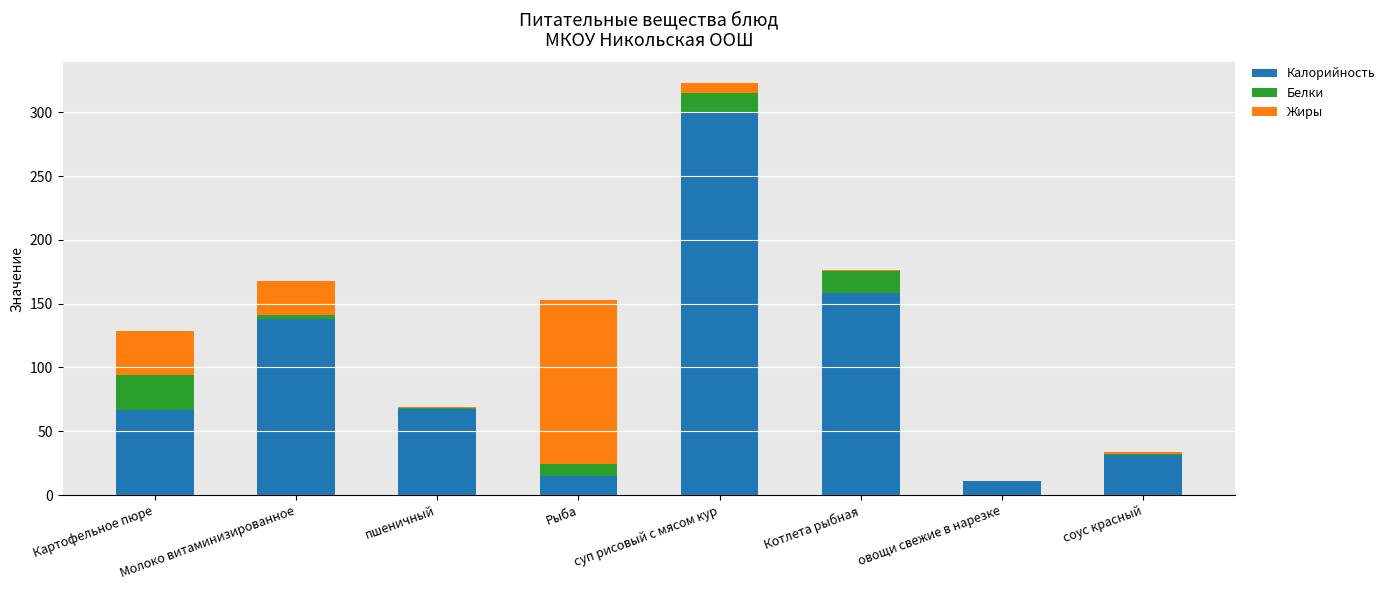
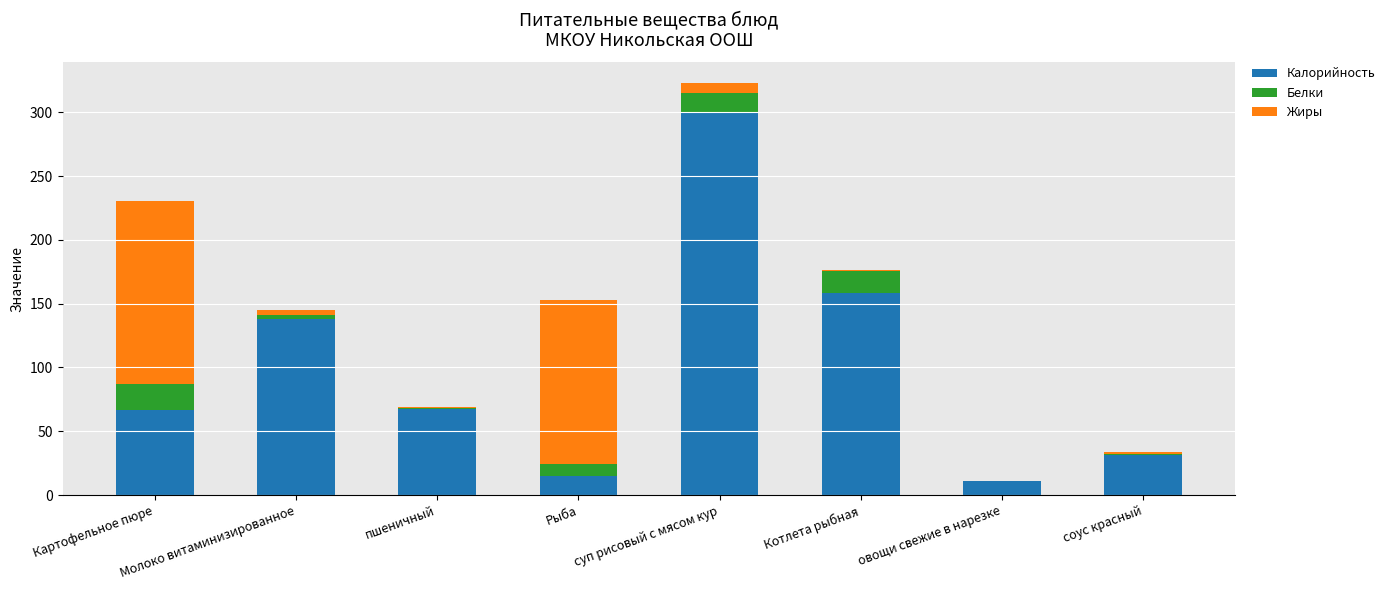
  {
    "Калорийность": {
      "Картофельное пюре": 66,
      "Молоко витаминизированное": 138,
      "пшеничный": 67,
      "Рыба": 15,
      "суп рисовый с мясом кур": 300,
      "Котлета рыбная": 158,
      "овощи свежие в нарезке": 11,
      "соус красный": 31
    },
    "Белки": {
-     "Картофельное пюре": 28,
+     "Картофельное пюре": 21,
      "Молоко витаминизированное": 3,
      "Рыба": 9,
      "суп рисовый с мясом кур": 15,
      "Котлета рыбная": 18,
      "овощи свежие в нарезке": 0
    },
    "Жиры": {
-     "Картофельное пюре": 34,
-     "Молоко витаминизированное": 27,
+     "Картофельное пюре": 143,
+     "Молоко витаминизированное": 4,
      "Рыба": 129,
      "суп рисовый с мясом кур": 8,
      "овощи свежие в нарезке": 0,
      "соус красный": 2
    }
  }
